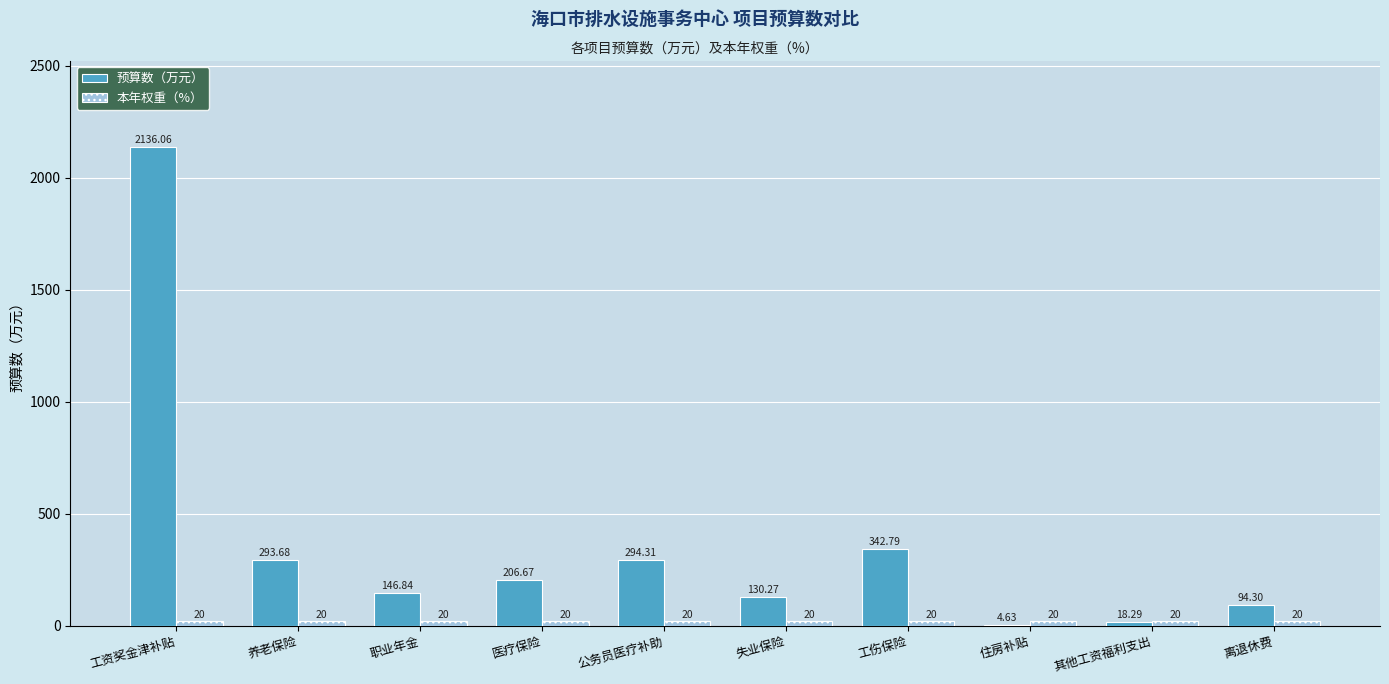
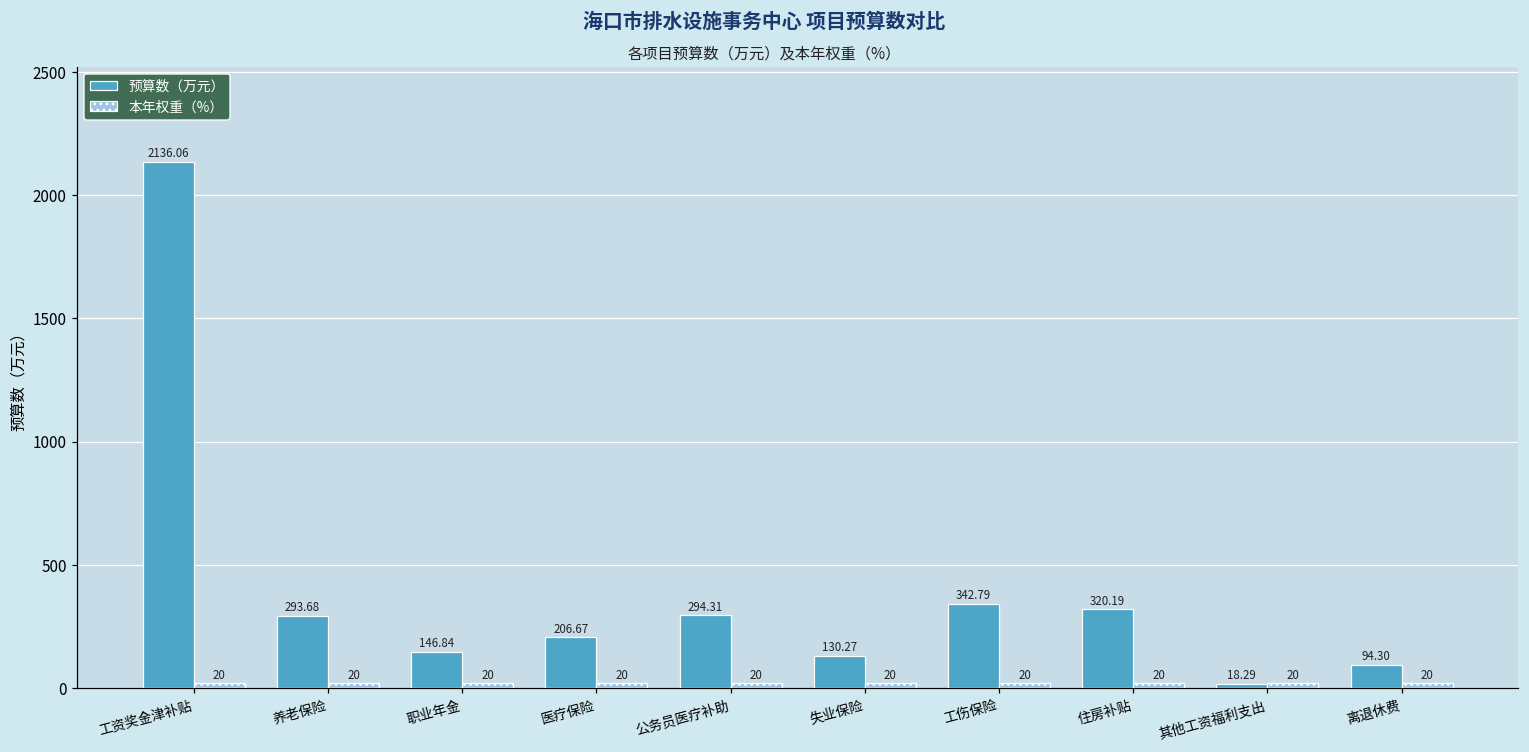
  {
    "预算数（万元）": {
      "工资奖金津补贴": 2136.06,
      "养老保险": 293.68,
      "职业年金": 146.84,
      "医疗保险": 206.67,
      "公务员医疗补助": 294.31,
      "失业保险": 130.27,
      "工伤保险": 342.79,
-     "住房补贴": 4.63,
+     "住房补贴": 320.19,
      "其他工资福利支出": 18.29,
      "离退休费": 94.30
    },
    "本年权重（%）": {
      "工资奖金津补贴": 20,
      "养老保险": 20,
      "职业年金": 20,
      "医疗保险": 20,
      "公务员医疗补助": 20,
      "失业保险": 20,
      "工伤保险": 20,
      "住房补贴": 20,
      "其他工资福利支出": 20,
      "离退休费": 20
    }
  }
